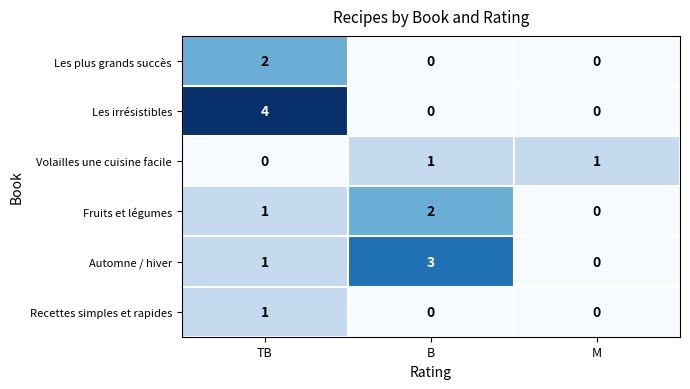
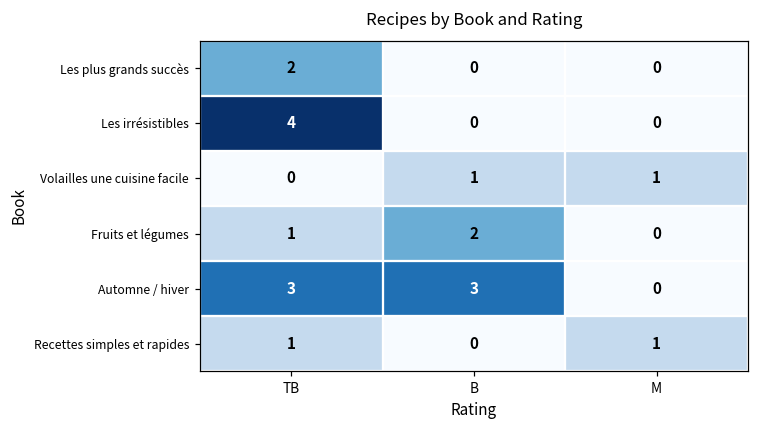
  {
    "Les plus grands succès": {
      "TB": 2,
      "B": 0,
      "M": 0
    },
    "Les irrésistibles": {
      "TB": 4,
      "B": 0,
      "M": 0
    },
    "Volailles une cuisine facile": {
      "TB": 0,
      "B": 1,
      "M": 1
    },
    "Fruits et légumes": {
      "TB": 1,
      "B": 2,
      "M": 0
    },
    "Automne / hiver": {
-     "TB": 1,
+     "TB": 3,
      "B": 3,
      "M": 0
    },
    "Recettes simples et rapides": {
      "TB": 1,
      "B": 0,
-     "M": 0
+     "M": 1
    }
  }
